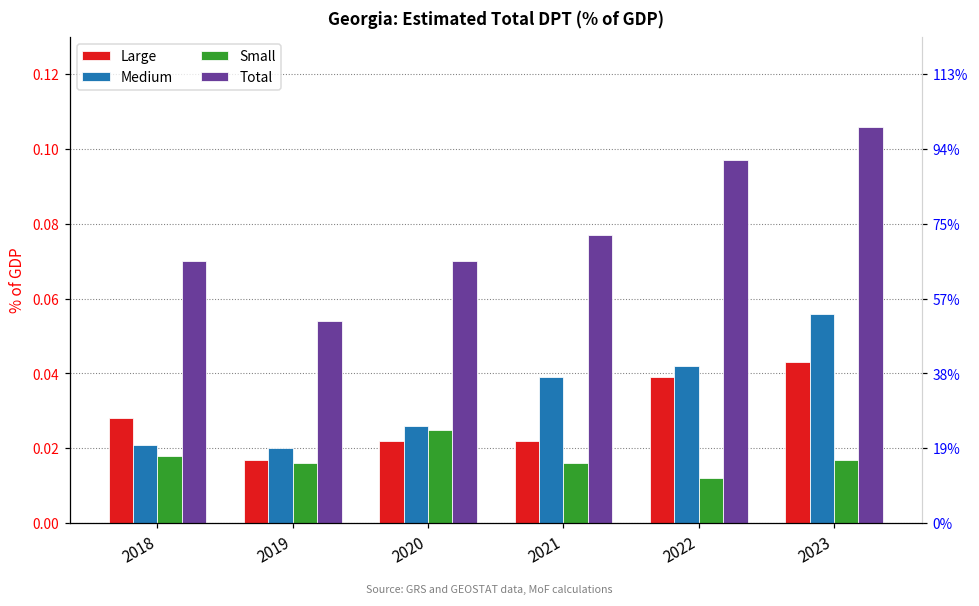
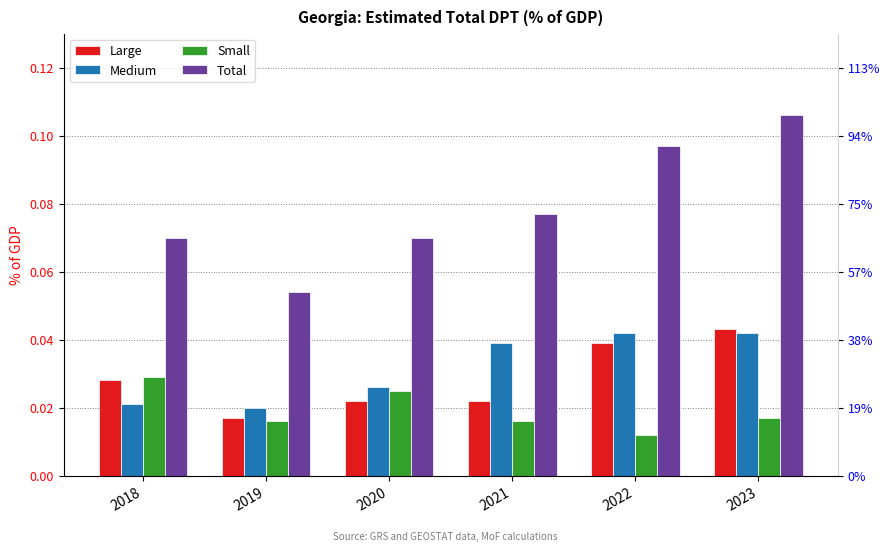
  {
    "Large": {
      "2018": 0.028,
      "2019": 0.017,
      "2020": 0.022,
      "2021": 0.022,
      "2022": 0.039,
      "2023": 0.043
    },
    "Medium": {
      "2018": 0.021,
      "2019": 0.020,
      "2020": 0.026,
      "2021": 0.039,
      "2022": 0.042,
-     "2023": 0.056
+     "2023": 0.042
    },
    "Small": {
-     "2018": 0.018,
+     "2018": 0.029,
      "2019": 0.016,
      "2020": 0.025,
      "2021": 0.016,
      "2022": 0.012,
      "2023": 0.017
    },
    "Total": {
      "2018": 0.070,
      "2019": 0.054,
      "2020": 0.070,
      "2021": 0.077,
      "2022": 0.097,
      "2023": 0.106
    }
  }
